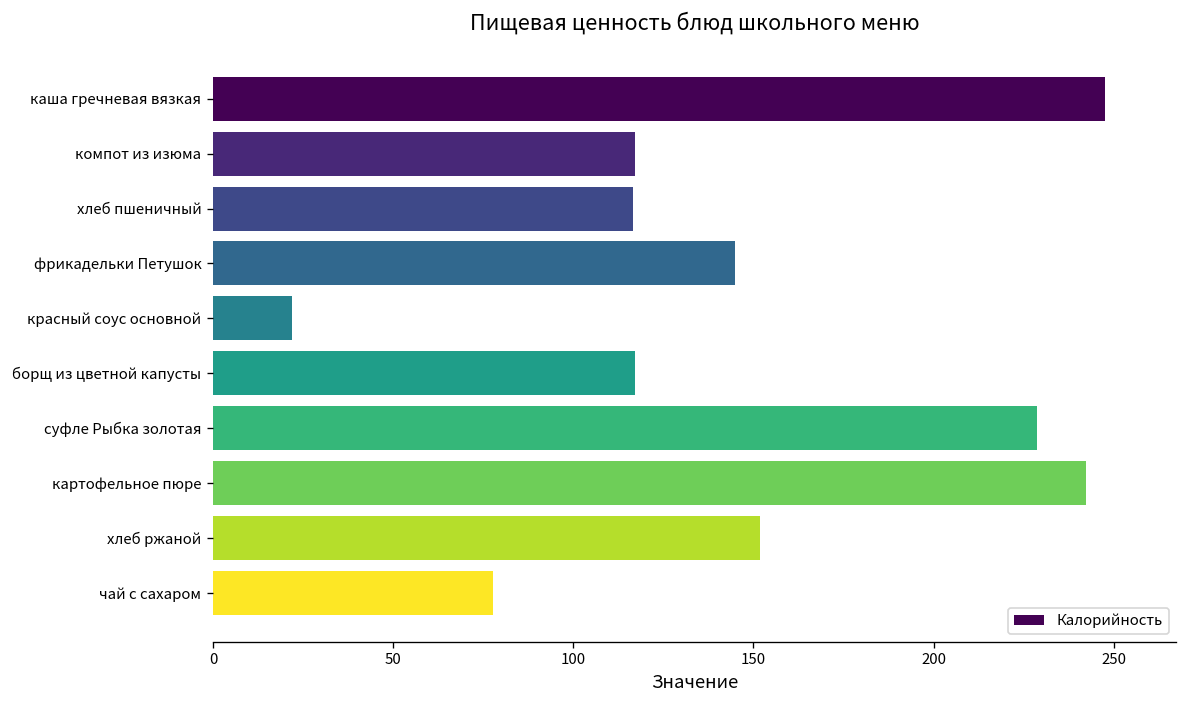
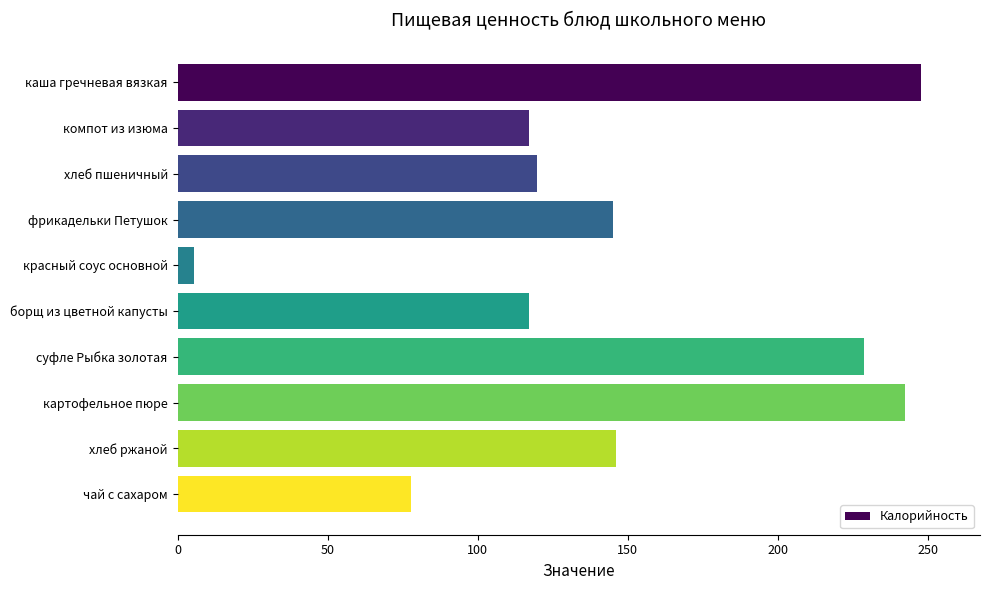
  {
    "каша гречневая вязкая": 248,
    "компот из изюма": 117,
-   "хлеб пшеничный": 117,
+   "хлеб пшеничный": 120,
    "фрикадельки Петушок": 145,
-   "красный соус основной": 22,
+   "красный соус основной": 6,
    "борщ из цветной капусты": 117,
    "суфле Рыбка золотая": 229,
    "картофельное пюре": 242,
-   "хлеб ржаной": 152,
+   "хлеб ржаной": 146,
    "чай с сахаром": 78
  }
